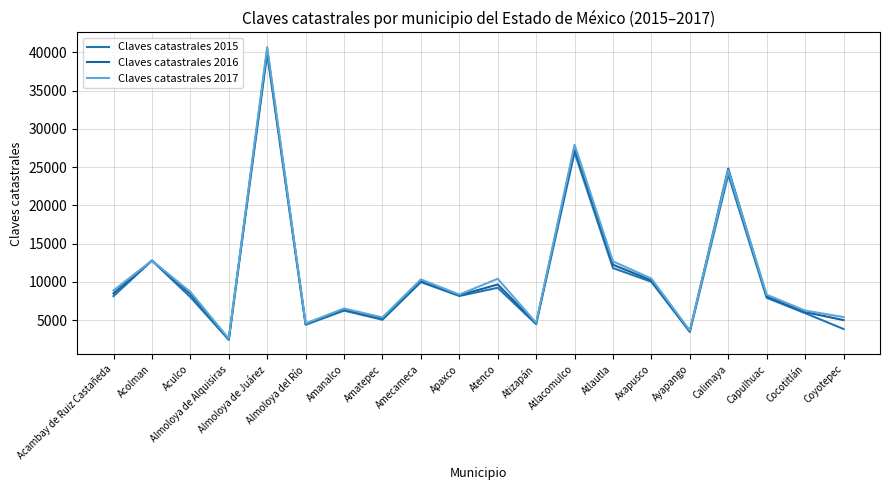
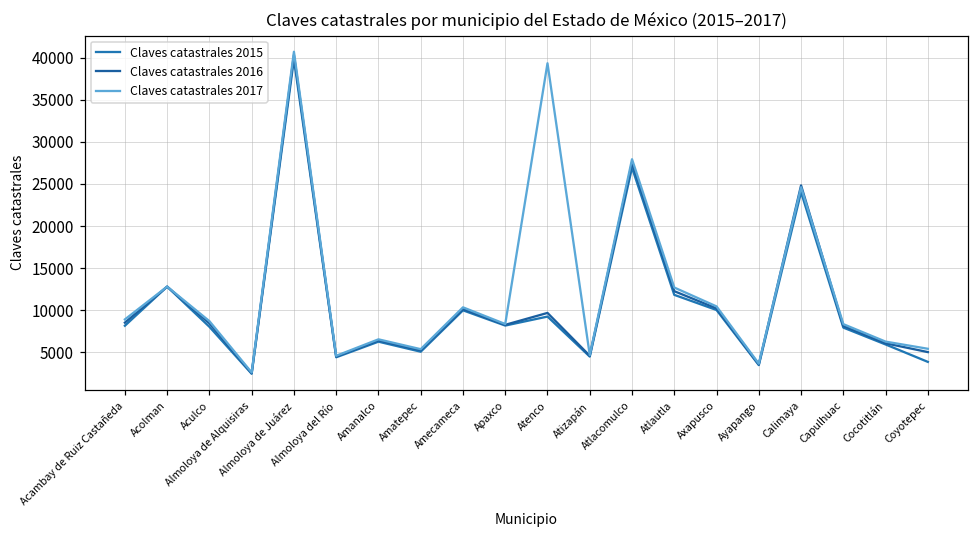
  {
    "Claves catastrales 2017": {
      "Acambay de Ruiz Castañeda": 9000,
      "Almoloya de Juárez": 41000,
-     "Atenco": 10000,
+     "Atenco": 39000,
      "Atlacomulco": 28000,
      "Atlautla": 13000,
      "Coyotepec": 5000
    }
  }
